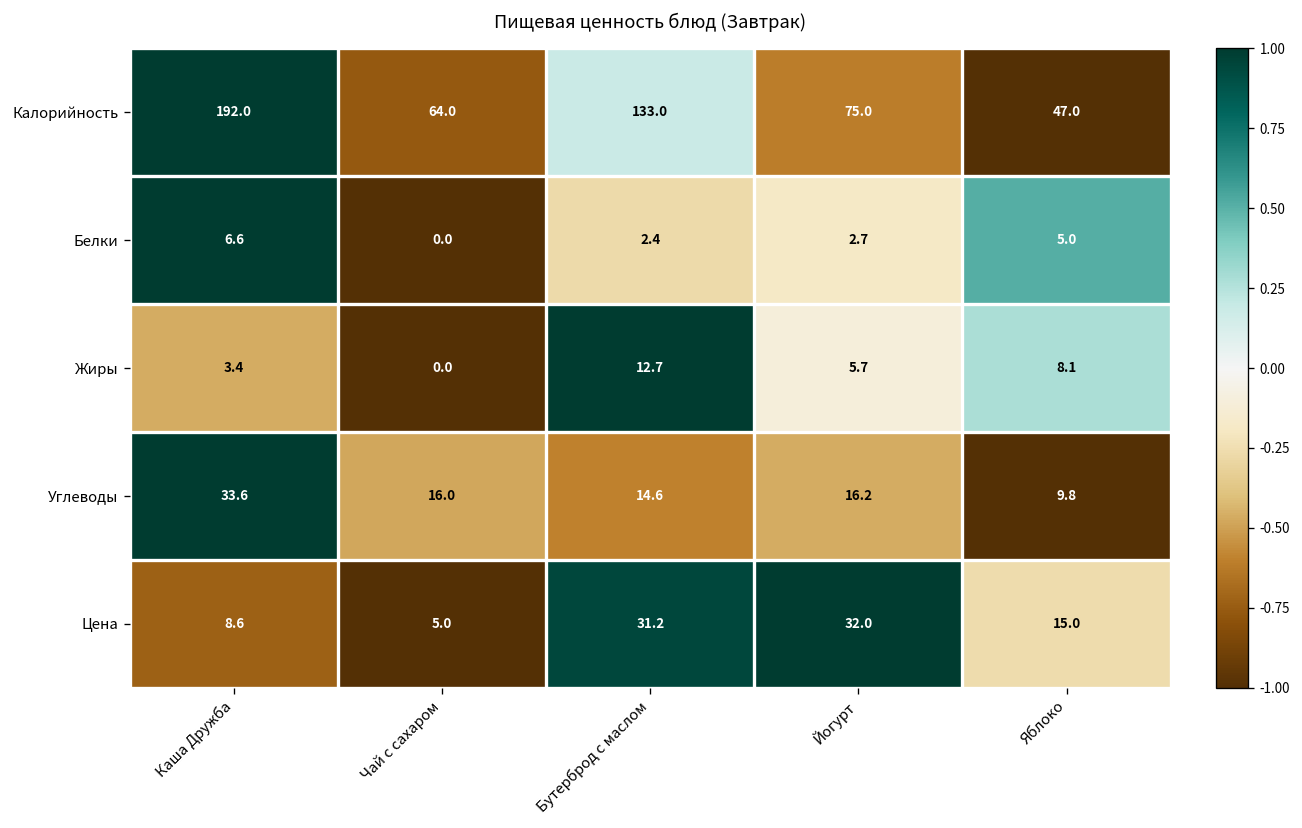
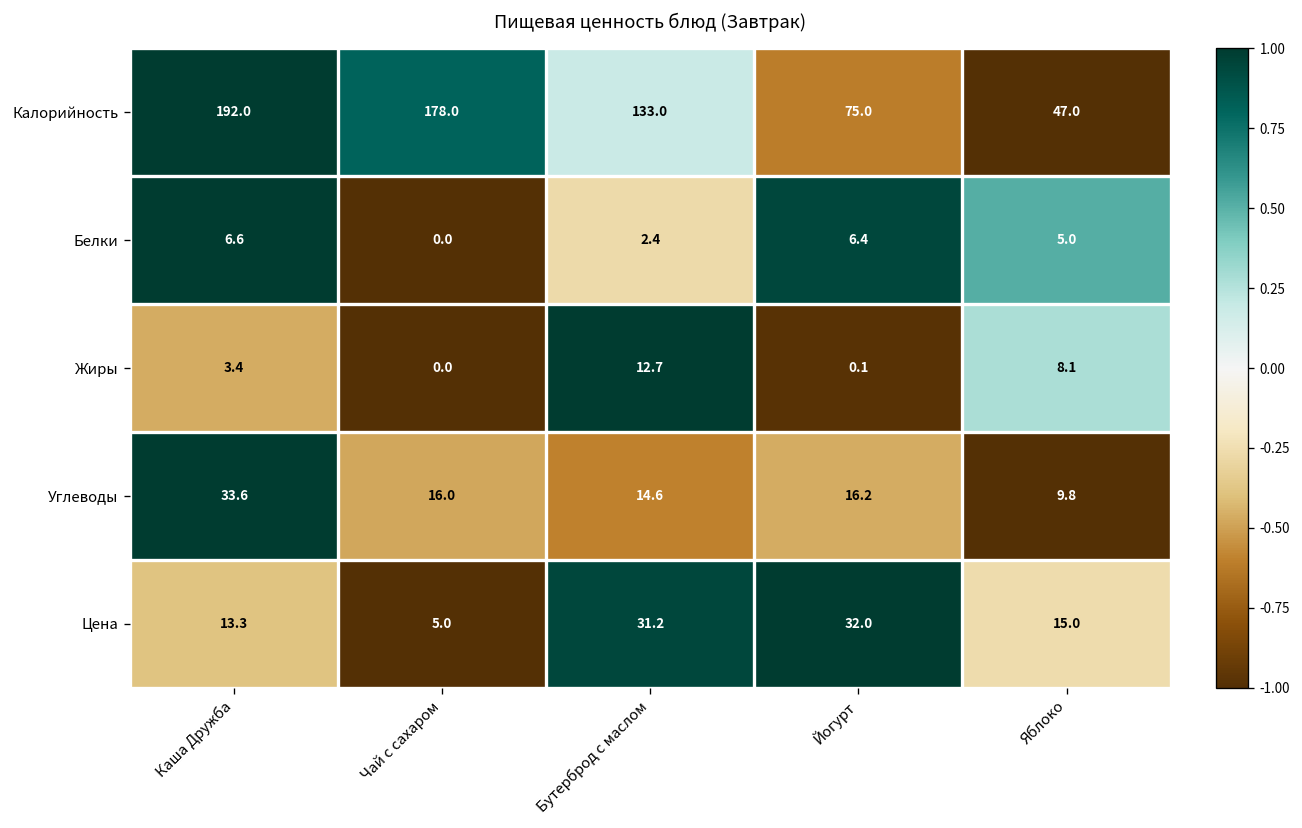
  {
    "Калорийность": {
      "Каша Дружба": 192.0,
-     "Чай с сахаром": 64.0,
+     "Чай с сахаром": 178.0,
      "Бутерброд с маслом": 133.0,
      "Йогурт": 75.0,
      "Яблоко": 47.0
    },
    "Белки": {
      "Каша Дружба": 6.6,
      "Чай с сахаром": 0.0,
      "Бутерброд с маслом": 2.4,
-     "Йогурт": 2.7,
+     "Йогурт": 6.4,
      "Яблоко": 5.0
    },
    "Жиры": {
      "Каша Дружба": 3.4,
      "Чай с сахаром": 0.0,
      "Бутерброд с маслом": 12.7,
-     "Йогурт": 5.7,
+     "Йогурт": 0.1,
      "Яблоко": 8.1
    },
    "Углеводы": {
      "Каша Дружба": 33.6,
      "Чай с сахаром": 16.0,
      "Бутерброд с маслом": 14.6,
      "Йогурт": 16.2,
      "Яблоко": 9.8
    },
    "Цена": {
-     "Каша Дружба": 8.6,
+     "Каша Дружба": 13.3,
      "Чай с сахаром": 5.0,
      "Бутерброд с маслом": 31.2,
      "Йогурт": 32.0,
      "Яблоко": 15.0
    }
  }
